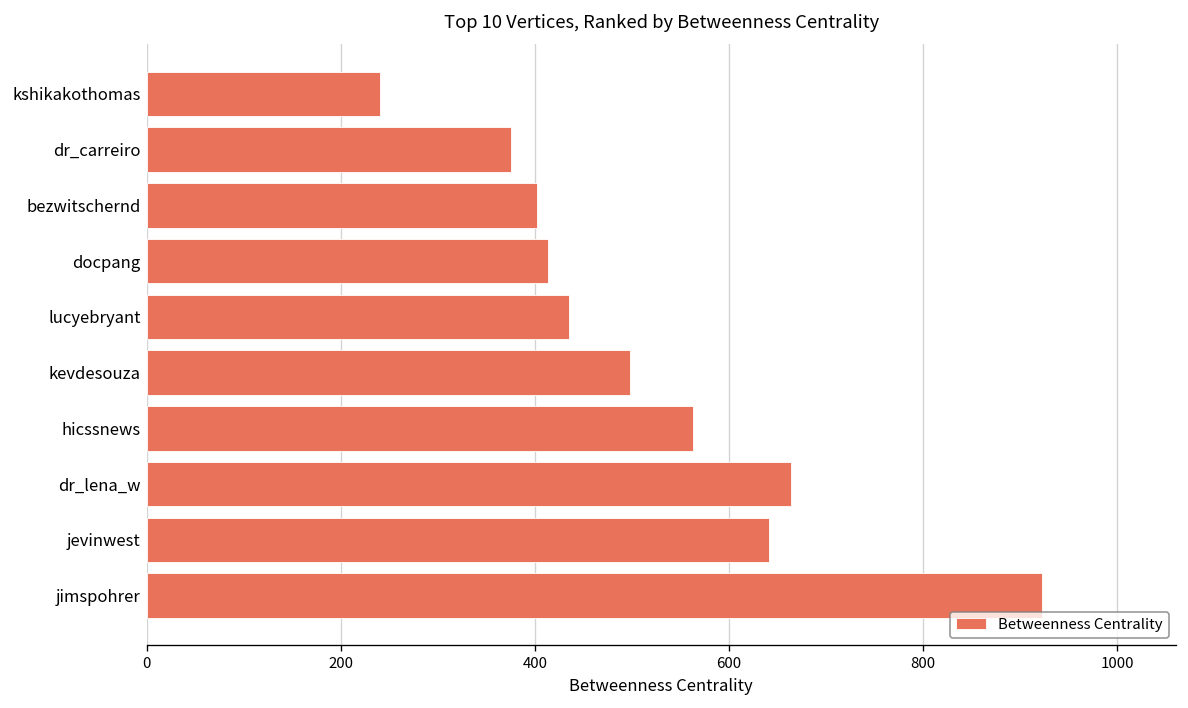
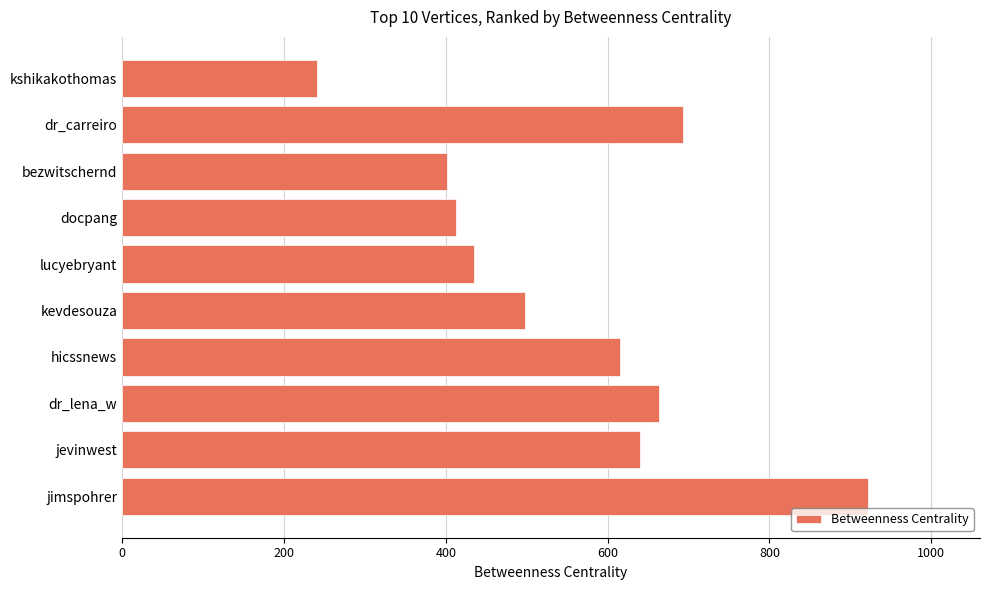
  {
    "kshikakothomas": 240,
-   "dr_carreiro": 380,
+   "dr_carreiro": 690,
    "bezwitschernd": 400,
    "docpang": 410,
    "lucyebryant": 430,
    "kevdesouza": 500,
-   "hicssnews": 560,
+   "hicssnews": 620,
    "dr_lena_w": 660,
    "jevinwest": 640,
    "jimspohrer": 920
  }
